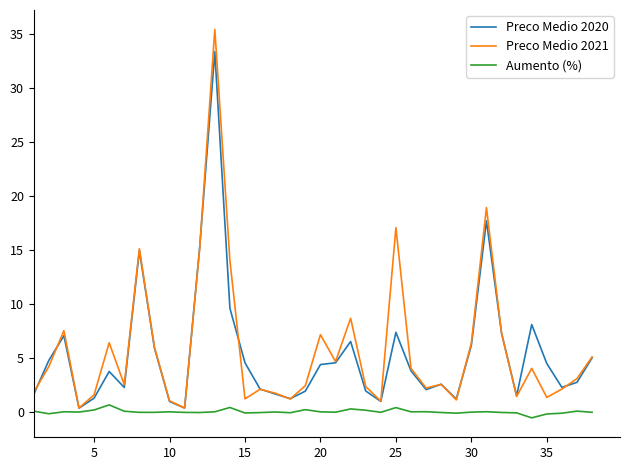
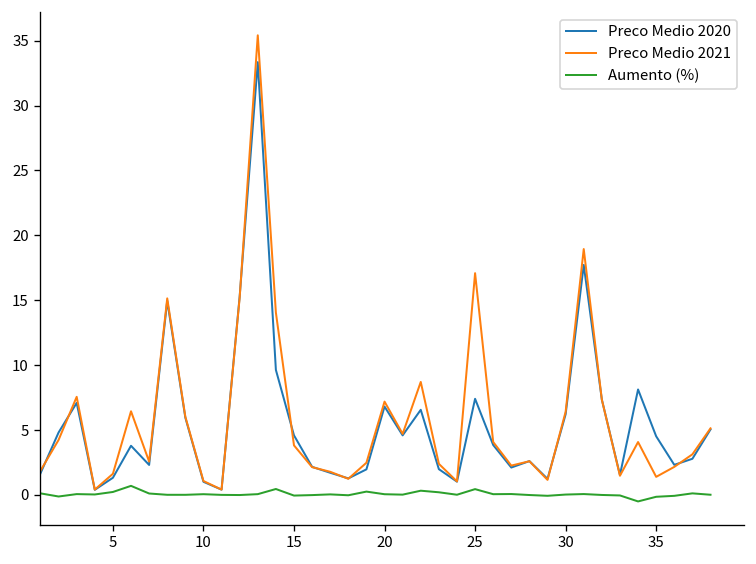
  {
    "Preco Medio 2020": {
      "5": 1.3,
      "15": 4.6,
-     "20": 4.4,
+     "20": 6.8,
      "25": 7.4,
      "35": 4.5
    },
    "Preco Medio 2021": {
      "5": 1.6,
-     "15": 1.3,
+     "15": 3.8,
      "20": 7.2,
      "25": 17.1,
      "35": 1.4
    },
    "Aumento (%)": {
      "5": 0.2,
      "10": 0.1,
      "15": 0.0,
      "20": 0.1,
      "25": 0.4,
      "30": 0.0,
      "35": -0.1
    }
  }
